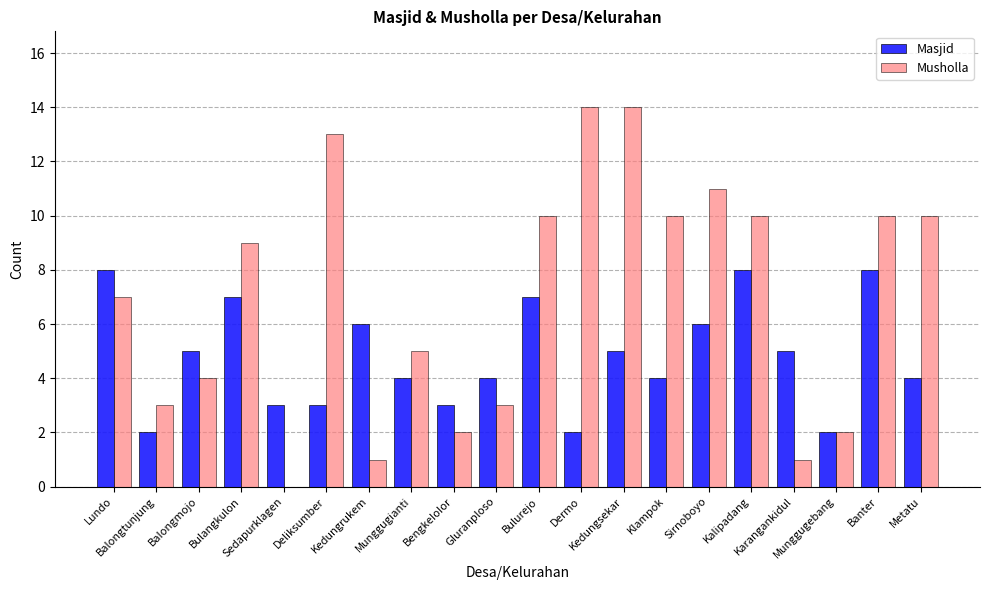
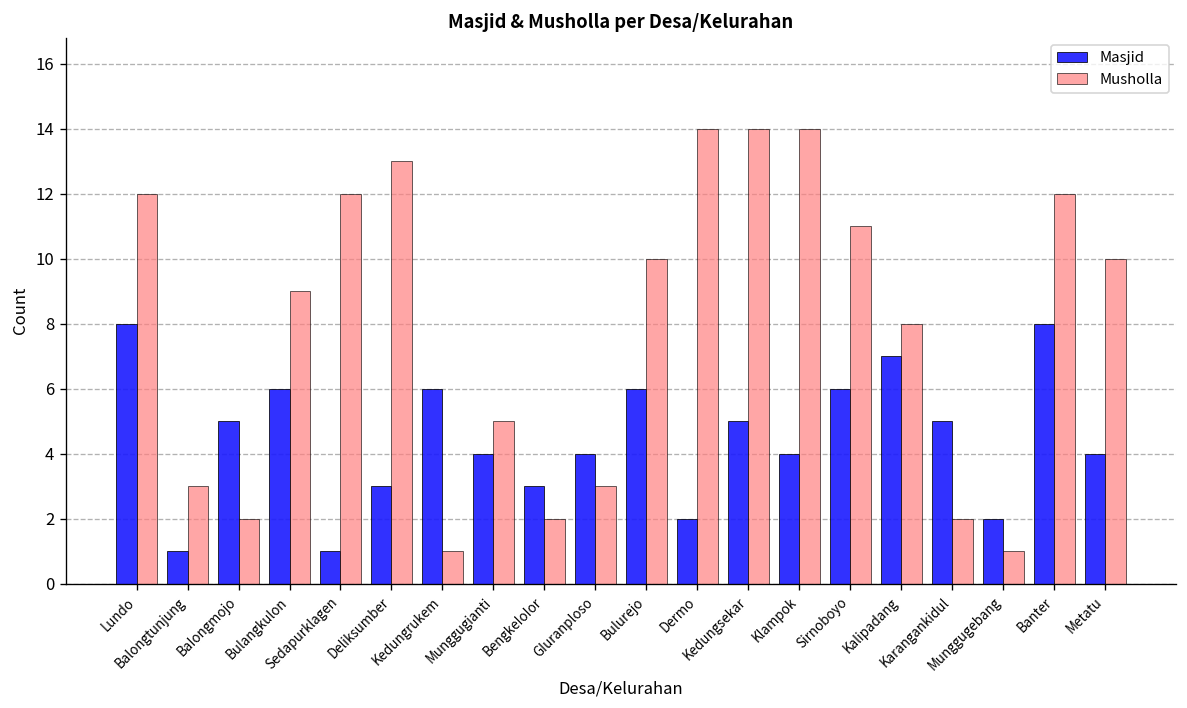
  {
    "Masjid": {
      "Lundo": 8,
-     "Balongtunjung": 2,
+     "Balongtunjung": 1,
      "BaIongmojo": 5,
-     "Bulangkulon": 7,
-     "Sedapurklagen": 3,
+     "Bulangkulon": 6,
+     "Sedapurklagen": 1,
      "Deliksumber": 3,
      "Kedungrukem": 6,
      "Munggugianti": 4,
      "BengkeIoIor": 3,
      "GIuranploso": 4,
-     "Bulurejo": 7,
+     "Bulurejo": 6,
      "Dermo": 2,
      "Kedungsekar": 5,
      "Klampok": 4,
      "Sirnoboyo": 6,
-     "Kalipadang": 8,
+     "Kalipadang": 7,
      "Karangankidul": 5,
      "Munggugebang": 2,
      "Banter": 8,
      "Metatu": 4
    },
    "Musholla": {
-     "Lundo": 7,
+     "Lundo": 12,
      "Balongtunjung": 3,
-     "BaIongmojo": 4,
+     "BaIongmojo": 2,
      "Bulangkulon": 9,
-     "Sedapurklagen": 0,
+     "Sedapurklagen": 12,
      "Deliksumber": 13,
      "Kedungrukem": 1,
      "Munggugianti": 5,
      "BengkeIoIor": 2,
      "GIuranploso": 3,
      "Bulurejo": 10,
      "Dermo": 14,
      "Kedungsekar": 14,
-     "Klampok": 10,
+     "Klampok": 14,
      "Sirnoboyo": 11,
-     "Kalipadang": 10,
-     "Karangankidul": 1,
-     "Munggugebang": 2,
-     "Banter": 10,
+     "Kalipadang": 8,
+     "Karangankidul": 2,
+     "Munggugebang": 1,
+     "Banter": 12,
      "Metatu": 10
    }
  }
